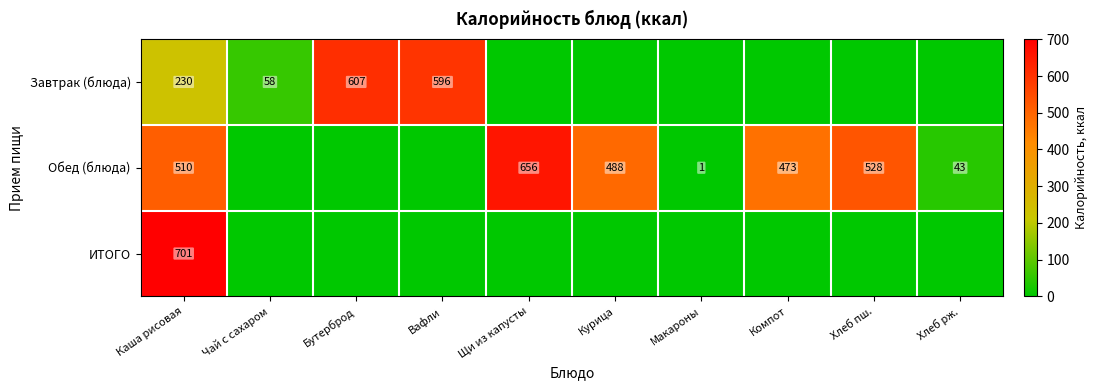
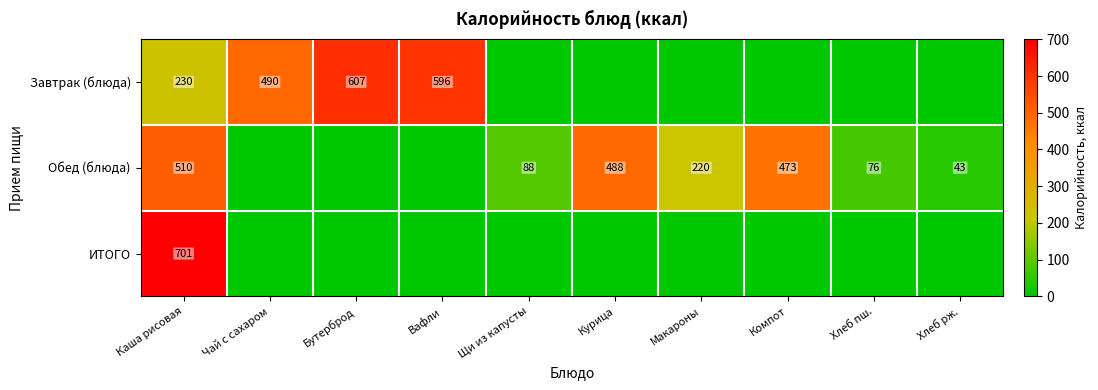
  {
    "Завтрак (блюда)": {
-     "Чай с сахаром": 58
+     "Чай с сахаром": 490
    },
    "Обед (блюда)": {
-     "Щи из капусты": 656,
-     "Макароны": 1,
-     "Хлеб пш.": 528
+     "Щи из капусты": 88,
+     "Макароны": 220,
+     "Хлеб пш.": 76
    }
  }
